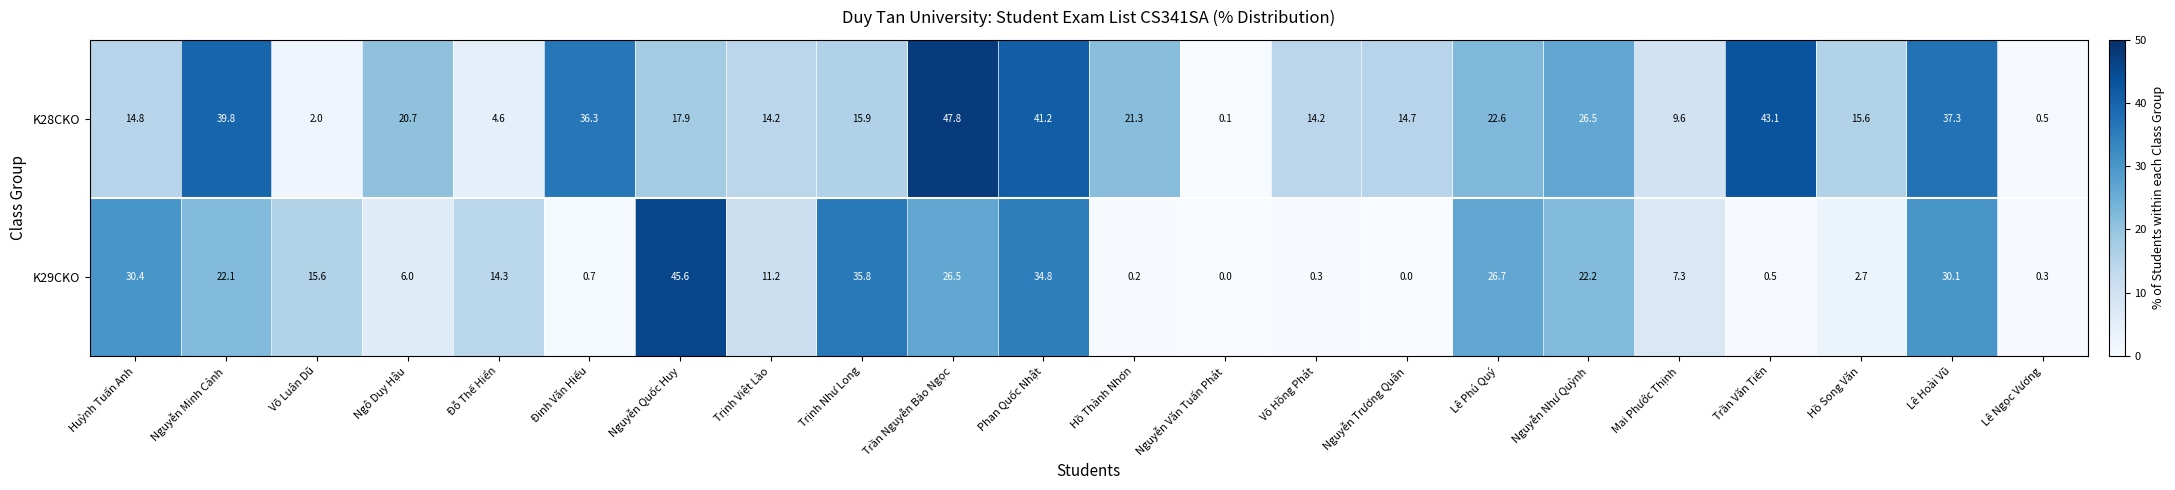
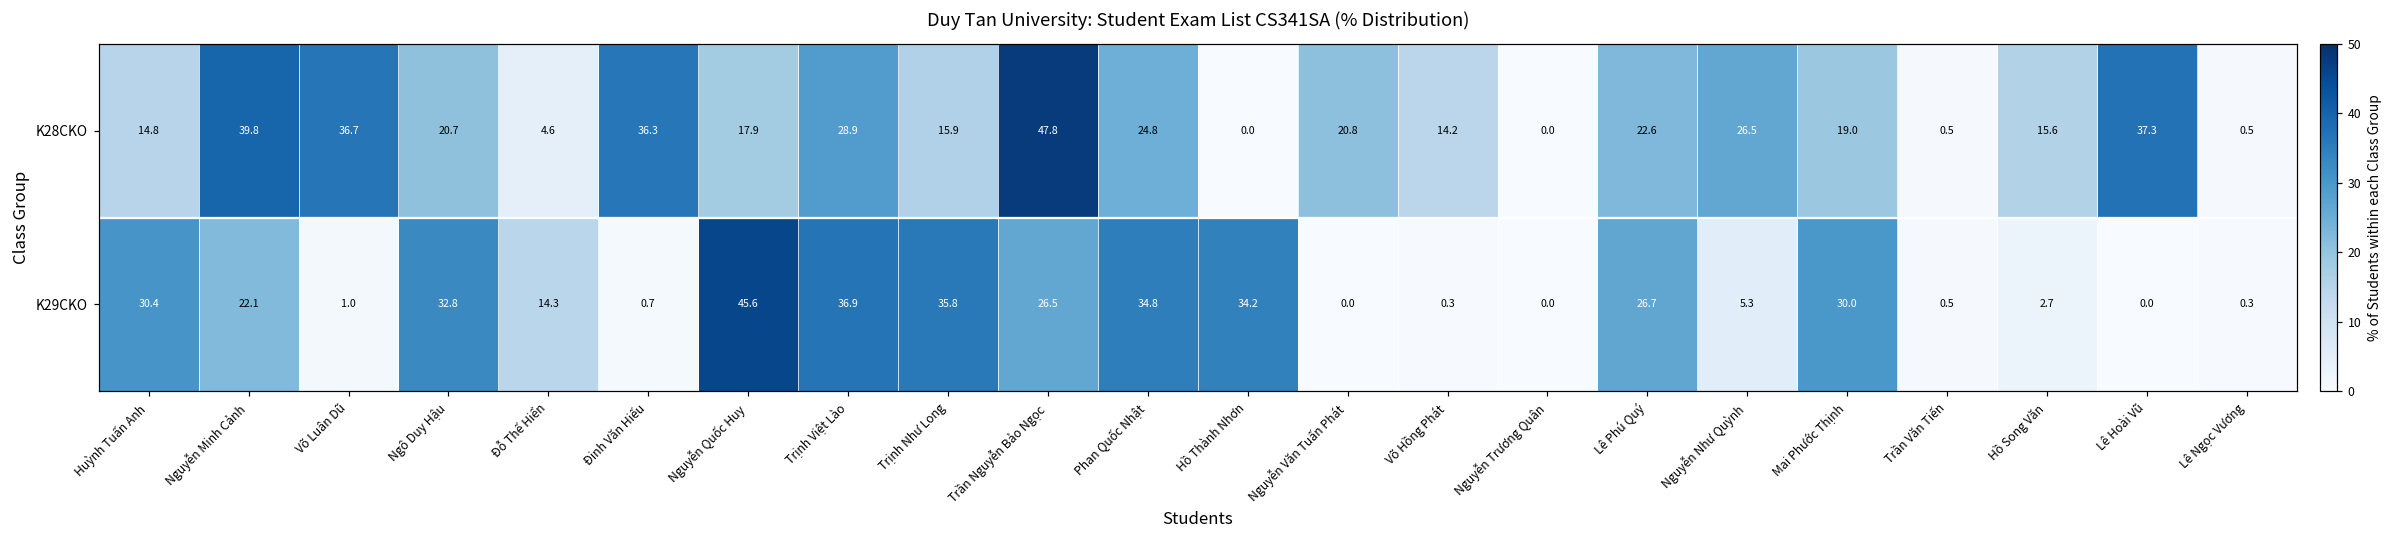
  {
    "K28CKO": {
      "Huỳnh Tuấn Anh": 14.8,
      "Nguyễn Minh Cảnh": 39.8,
-     "Võ Luân Dũ": 2.0,
+     "Võ Luân Dũ": 36.7,
      "Ngô Duy Hậu": 20.7,
      "Đỗ Thế Hiển": 4.6,
      "Đinh Văn Hiếu": 36.3,
      "Nguyễn Quốc Huy": 17.9,
-     "Trịnh Việt Lào": 14.2,
+     "Trịnh Việt Lào": 28.9,
      "Trịnh Như Long": 15.9,
      "Trần Nguyễn Bảo Ngọc": 47.8,
-     "Phan Quốc Nhật": 41.2,
-     "Hồ Thành Nhơn": 21.3,
-     "Nguyễn Văn Tuấn Phát": 0.1,
+     "Phan Quốc Nhật": 24.8,
+     "Hồ Thành Nhơn": 0.0,
+     "Nguyễn Văn Tuấn Phát": 20.8,
      "Võ Hồng Phát": 14.2,
-     "Nguyễn Trương Quân": 14.7,
+     "Nguyễn Trương Quân": 0.0,
      "Lê Phú Quý": 22.6,
      "Nguyễn Như Quỳnh": 26.5,
-     "Mai Phước Thịnh": 9.6,
-     "Trần Văn Tiến": 43.1,
+     "Mai Phước Thịnh": 19.0,
+     "Trần Văn Tiến": 0.5,
      "Hồ Song Văn": 15.6,
      "Lê Hoài Vũ": 37.3,
      "Lê Ngọc Vương": 0.5
    },
    "K29CKO": {
      "Huỳnh Tuấn Anh": 30.4,
      "Nguyễn Minh Cảnh": 22.1,
-     "Võ Luân Dũ": 15.6,
-     "Ngô Duy Hậu": 6.0,
+     "Võ Luân Dũ": 1.0,
+     "Ngô Duy Hậu": 32.8,
      "Đỗ Thế Hiển": 14.3,
      "Đinh Văn Hiếu": 0.7,
      "Nguyễn Quốc Huy": 45.6,
-     "Trịnh Việt Lào": 11.2,
+     "Trịnh Việt Lào": 36.9,
      "Trịnh Như Long": 35.8,
      "Trần Nguyễn Bảo Ngọc": 26.5,
      "Phan Quốc Nhật": 34.8,
-     "Hồ Thành Nhơn": 0.2,
+     "Hồ Thành Nhơn": 34.2,
      "Nguyễn Văn Tuấn Phát": 0.0,
      "Võ Hồng Phát": 0.3,
      "Nguyễn Trương Quân": 0.0,
      "Lê Phú Quý": 26.7,
-     "Nguyễn Như Quỳnh": 22.2,
-     "Mai Phước Thịnh": 7.3,
+     "Nguyễn Như Quỳnh": 5.3,
+     "Mai Phước Thịnh": 30.0,
      "Trần Văn Tiến": 0.5,
      "Hồ Song Văn": 2.7,
-     "Lê Hoài Vũ": 30.1,
+     "Lê Hoài Vũ": 0.0,
      "Lê Ngọc Vương": 0.3
    }
  }
